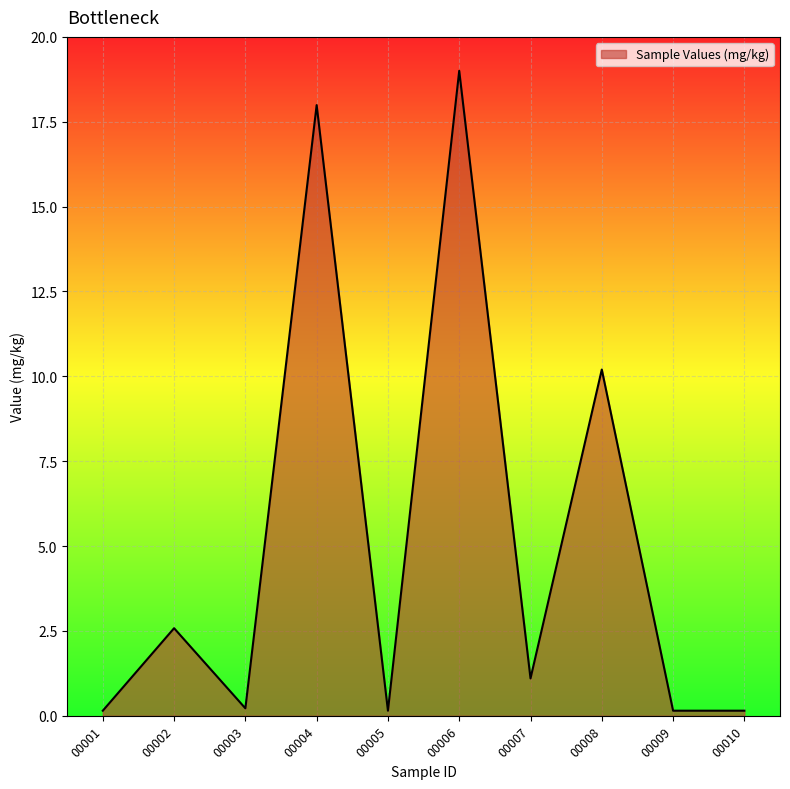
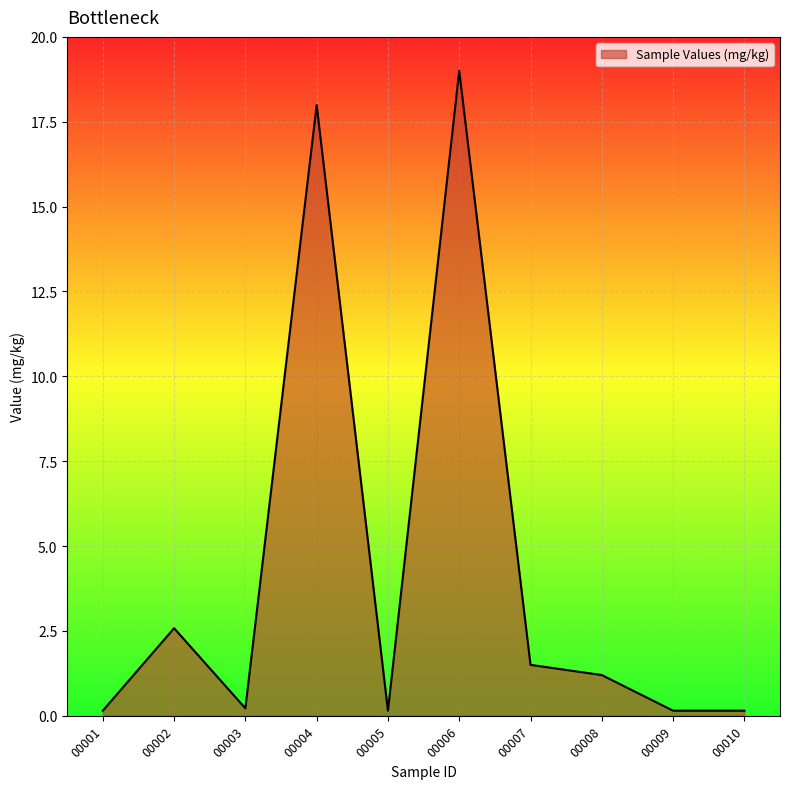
  {
    "00001": 0.2,
    "00002": 2.6,
    "00003": 0.2,
    "00004": 18.0,
    "00005": 0.2,
    "00006": 19.0,
-   "00007": 1.1,
-   "00008": 10.2,
+   "00007": 1.5,
+   "00008": 1.2,
    "00009": 0.2,
    "00010": 0.2
  }
